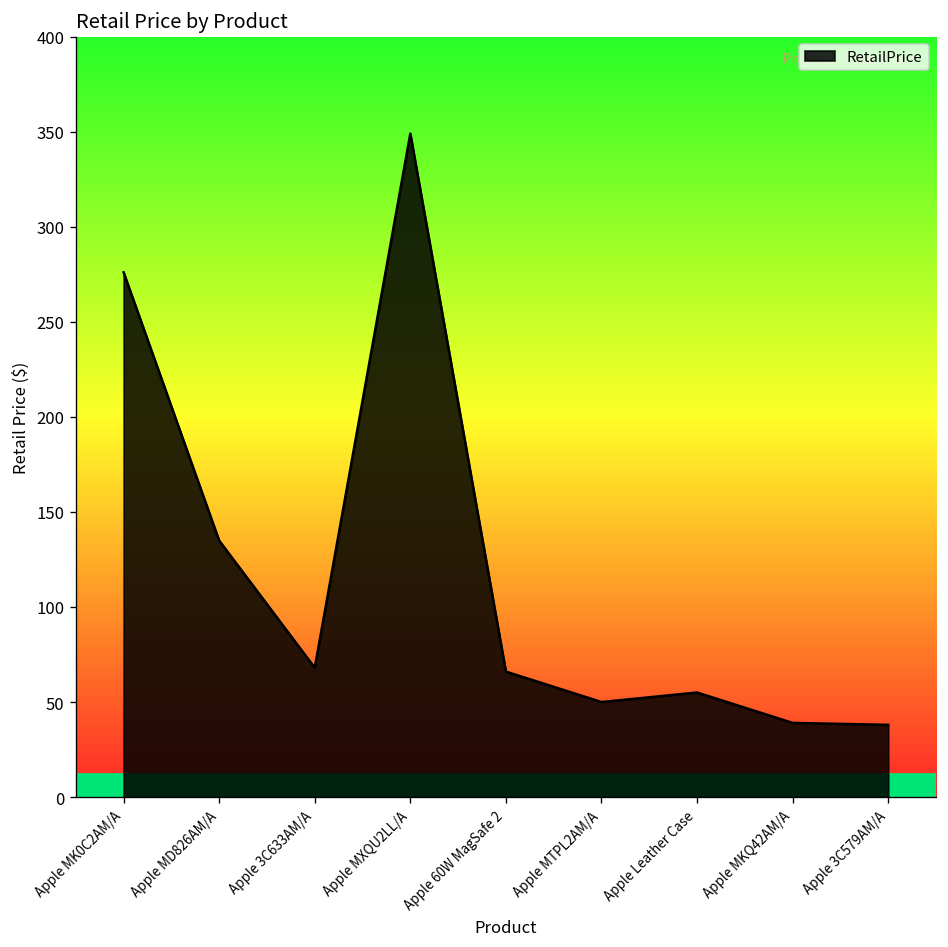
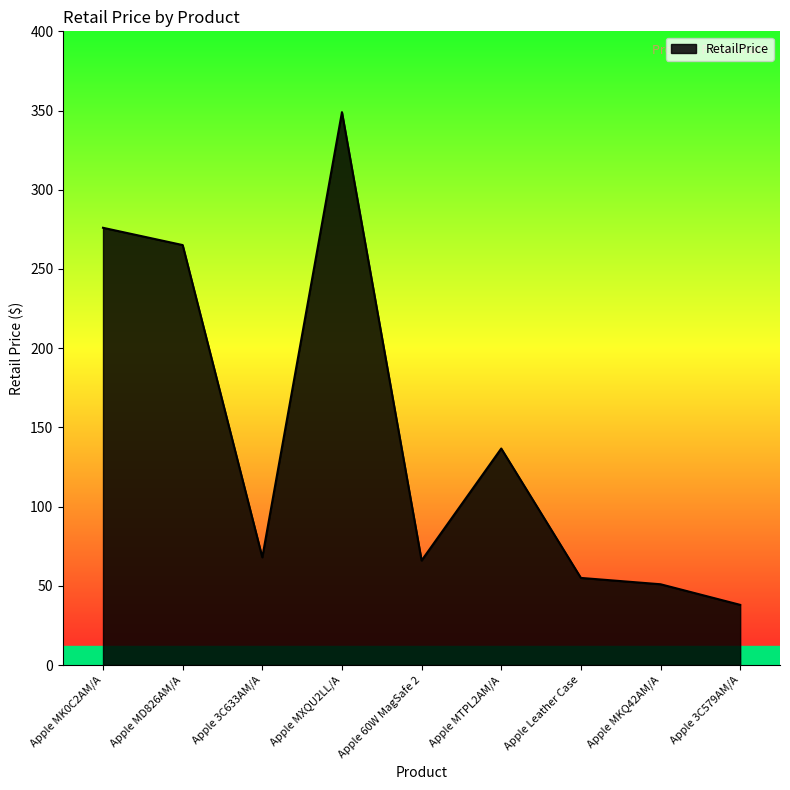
  {
    "Apple MK0C2AM/A": 276,
-   "Apple MD826AM/A": 135,
+   "Apple MD826AM/A": 265,
    "Apple 3C633AM/A": 68,
    "Apple MXQU2LL/A": 349,
    "Apple 60W MagSafe 2": 66,
-   "Apple MTPL2AM/A": 50,
+   "Apple MTPL2AM/A": 137,
    "Apple Leather Case": 55,
-   "Apple MKQ42AM/A": 39,
+   "Apple MKQ42AM/A": 51,
    "Apple 3C579AM/A": 38
  }
